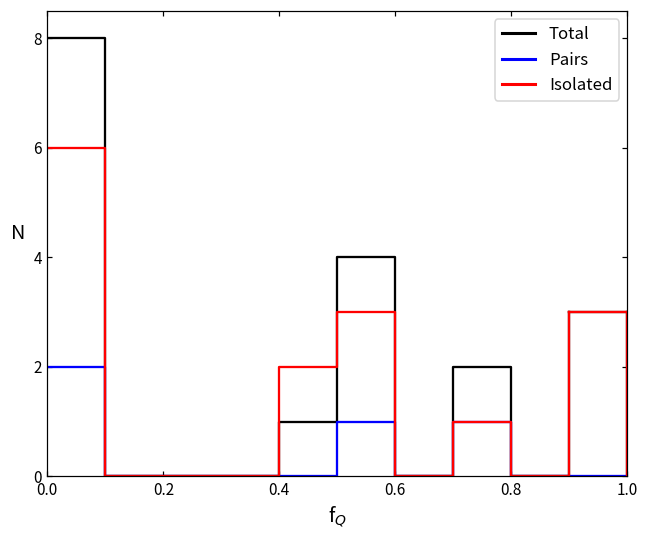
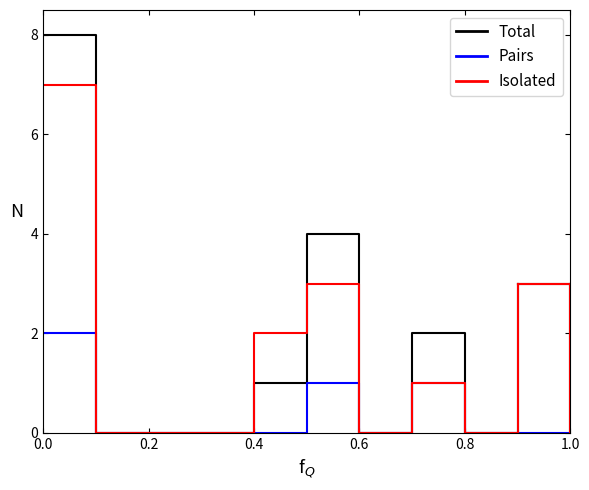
  {
    "Isolated": {
-     "0.0": 6,
+     "0.0": 7,
      "0.4": 2
    }
  }
